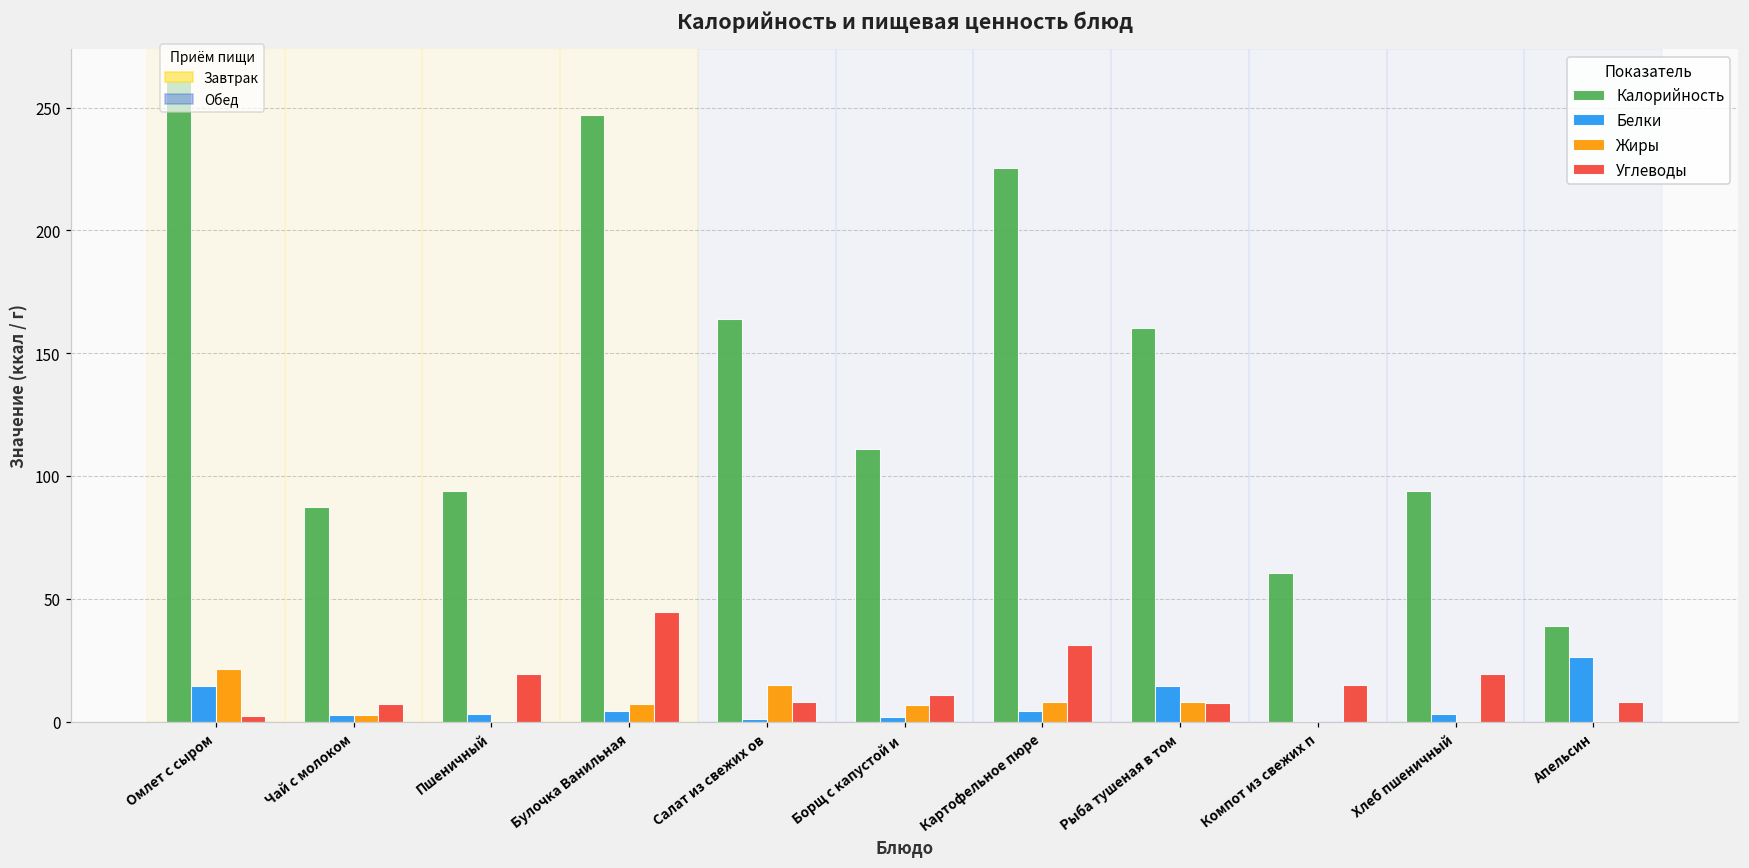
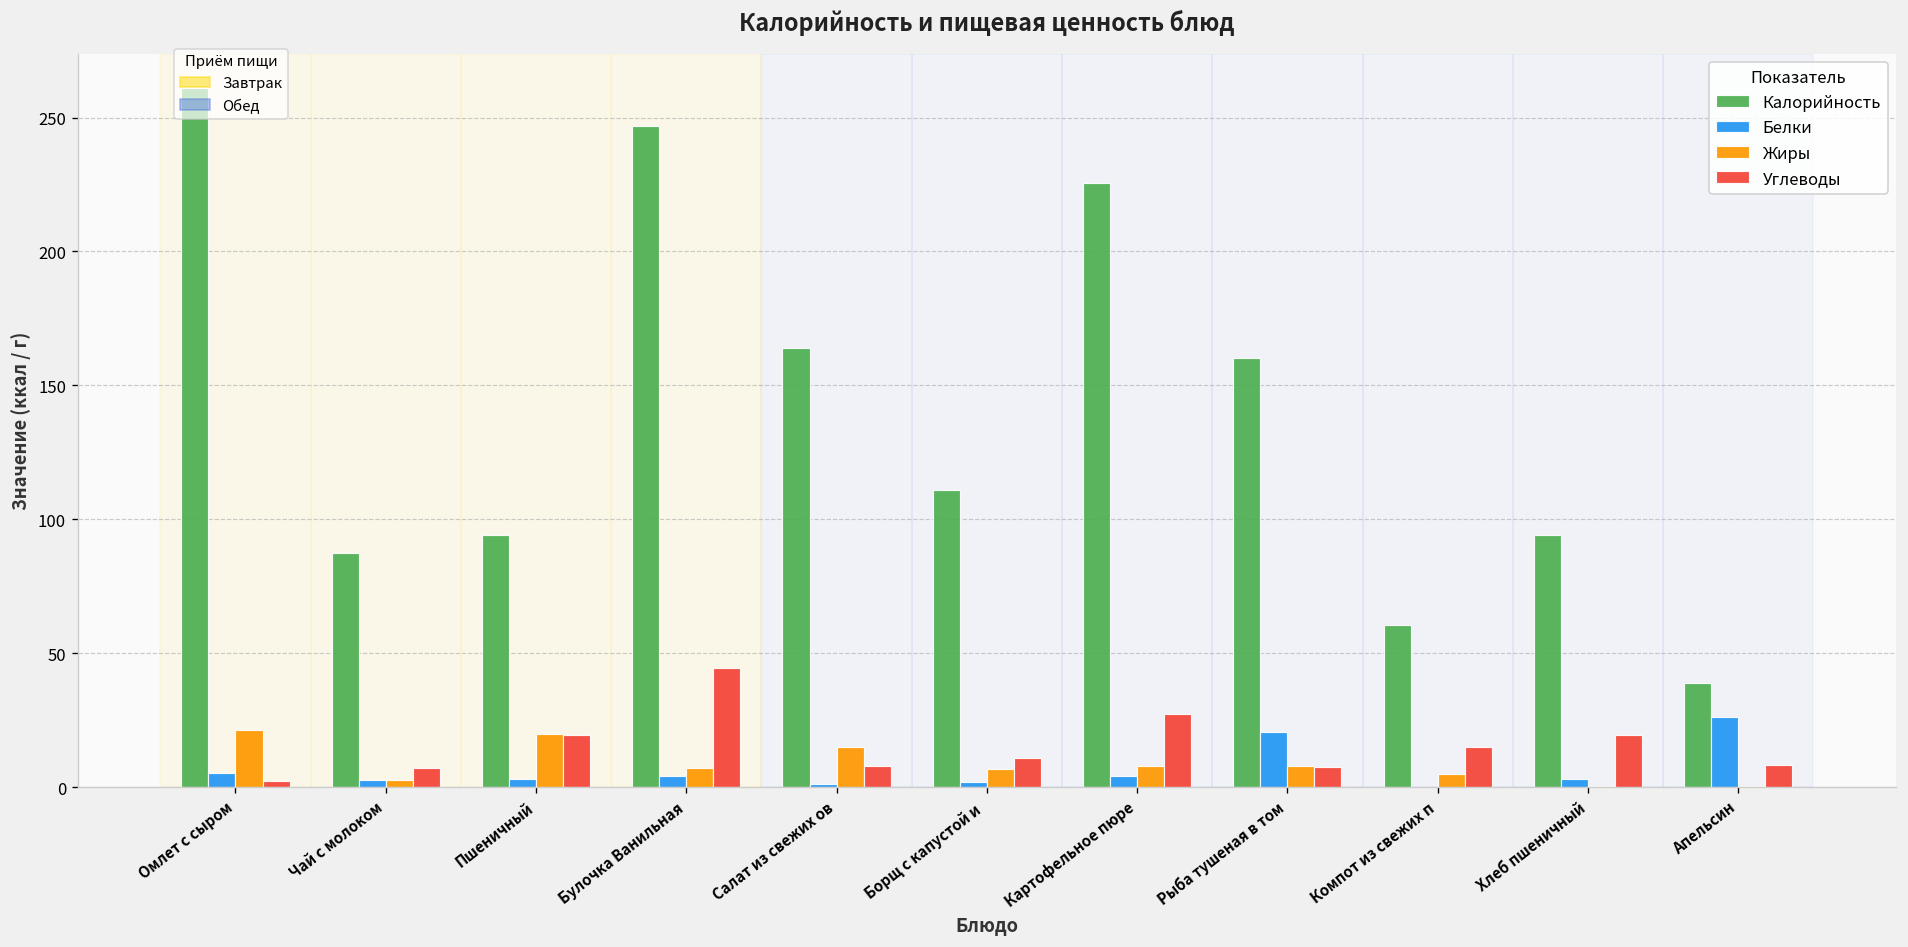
  {
    "Калорийность": {
      "Чай с молоком": 87,
      "Пшеничный": 94,
      "Булочка Ванильная": 247,
      "Салат из свежих ов": 164,
      "Борщ с капустой и": 111,
      "Картофельное пюре": 225,
      "Рыба тушеная в том": 160,
      "Компот из свежих п": 61,
      "Хлеб пшеничный": 94,
      "Апельсин": 39
    },
    "Белки": {
-     "Омлет с сыром": 15,
+     "Омлет с сыром": 5,
      "Чай с молоком": 3,
      "Пшеничный": 3,
      "Булочка Ванильная": 4,
      "Салат из свежих ов": 1,
      "Борщ с капустой и": 2,
      "Картофельное пюре": 4,
-     "Рыба тушеная в том": 15,
+     "Рыба тушеная в том": 21,
      "Хлеб пшеничный": 3,
      "Апельсин": 26
    },
    "Жиры": {
      "Омлет с сыром": 21,
      "Чай с молоком": 3,
-     "Пшеничный": 0,
+     "Пшеничный": 20,
      "Булочка Ванильная": 7,
      "Салат из свежих ов": 15,
      "Борщ с капустой и": 7,
      "Картофельное пюре": 8,
      "Рыба тушеная в том": 8,
-     "Компот из свежих п": 0
+     "Компот из свежих п": 5
    },
    "Углеводы": {
      "Омлет с сыром": 2,
      "Чай с молоком": 7,
      "Пшеничный": 19,
      "Булочка Ванильная": 45,
      "Салат из свежих ов": 8,
      "Борщ с капустой и": 11,
-     "Картофельное пюре": 31,
+     "Картофельное пюре": 27,
      "Рыба тушеная в том": 8,
      "Компот из свежих п": 15,
      "Хлеб пшеничный": 19,
      "Апельсин": 8
    }
  }
